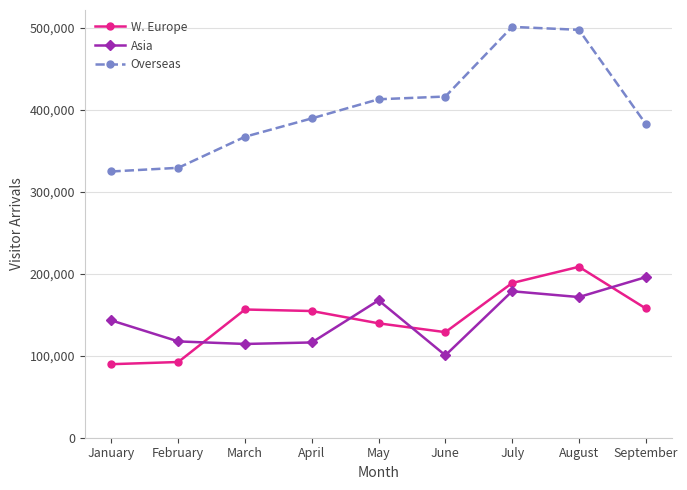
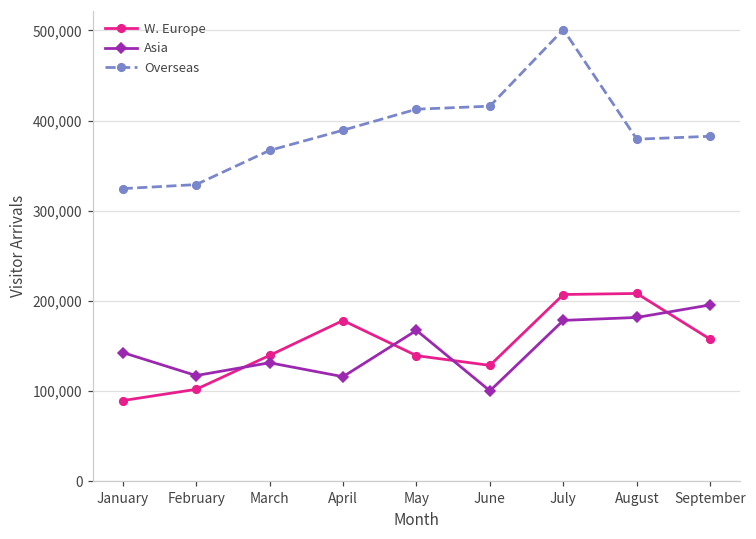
  {
    "W. Europe": {
      "January": "90,000",
-     "February": "90,000",
-     "March": "160,000",
-     "April": "150,000",
+     "February": "100,000",
+     "March": "140,000",
+     "April": "180,000",
      "May": "140,000",
      "June": "130,000",
-     "July": "190,000",
+     "July": "210,000",
      "August": "210,000",
      "September": "160,000"
    },
    "Asia": {
      "January": "140,000",
      "February": "120,000",
-     "March": "110,000",
+     "March": "130,000",
      "April": "120,000",
      "May": "170,000",
      "June": "100,000",
      "July": "180,000",
-     "August": "170,000",
+     "August": "180,000",
      "September": "200,000"
    },
    "Overseas": {
      "January": "320,000",
      "February": "330,000",
      "March": "370,000",
      "April": "390,000",
      "May": "410,000",
      "June": "420,000",
      "July": "500,000",
-     "August": "500,000",
+     "August": "380,000",
      "September": "380,000"
    }
  }
